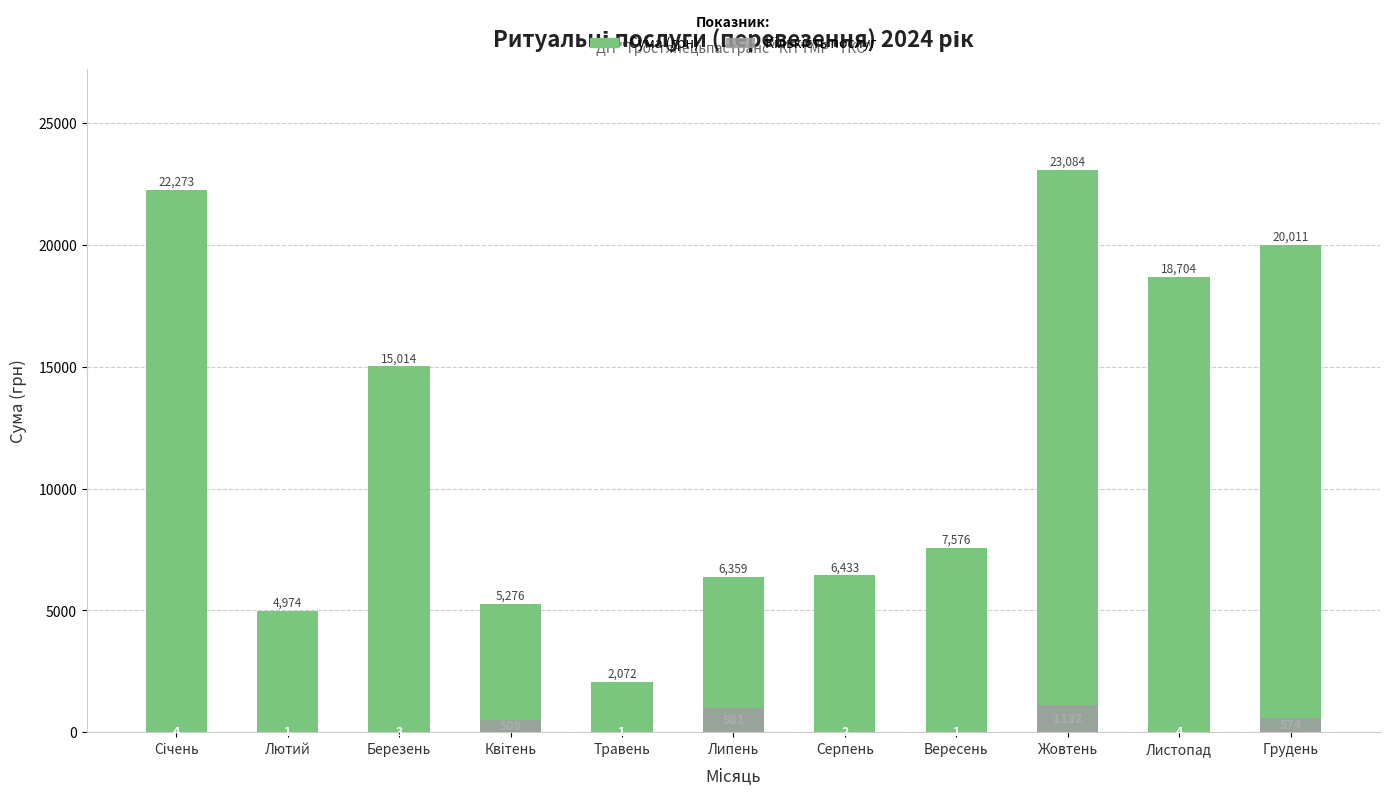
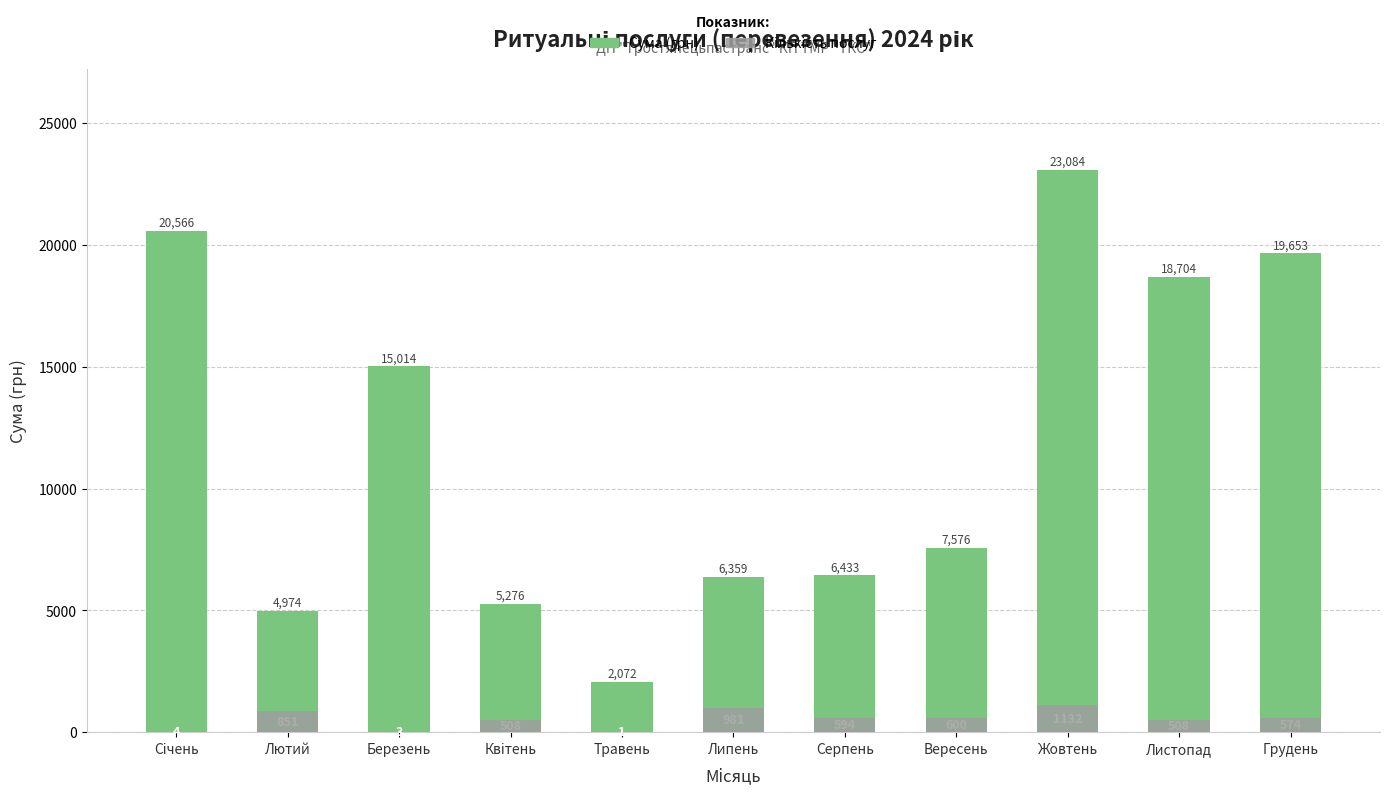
  {
    "Сума (грн)": {
-     "Січень": "22,273",
+     "Січень": "20,566",
      "Лютий": "4,974",
      "Березень": "15,014",
      "Квітень": "5,276",
      "Травень": "2,072",
      "Липень": "6,359",
      "Серпень": "6,433",
      "Вересень": "7,576",
      "Жовтень": "23,084",
      "Листопад": "18,704",
-     "Грудень": "20,011"
+     "Грудень": "19,653"
    },
    "Кількість послуг": {
-     "Лютий": "0",
-     "Серпень": "0",
-     "Вересень": "0",
-     "Листопад": "0"
+     "Лютий": "900",
+     "Серпень": "600",
+     "Вересень": "600",
+     "Листопад": "500"
    }
  }
